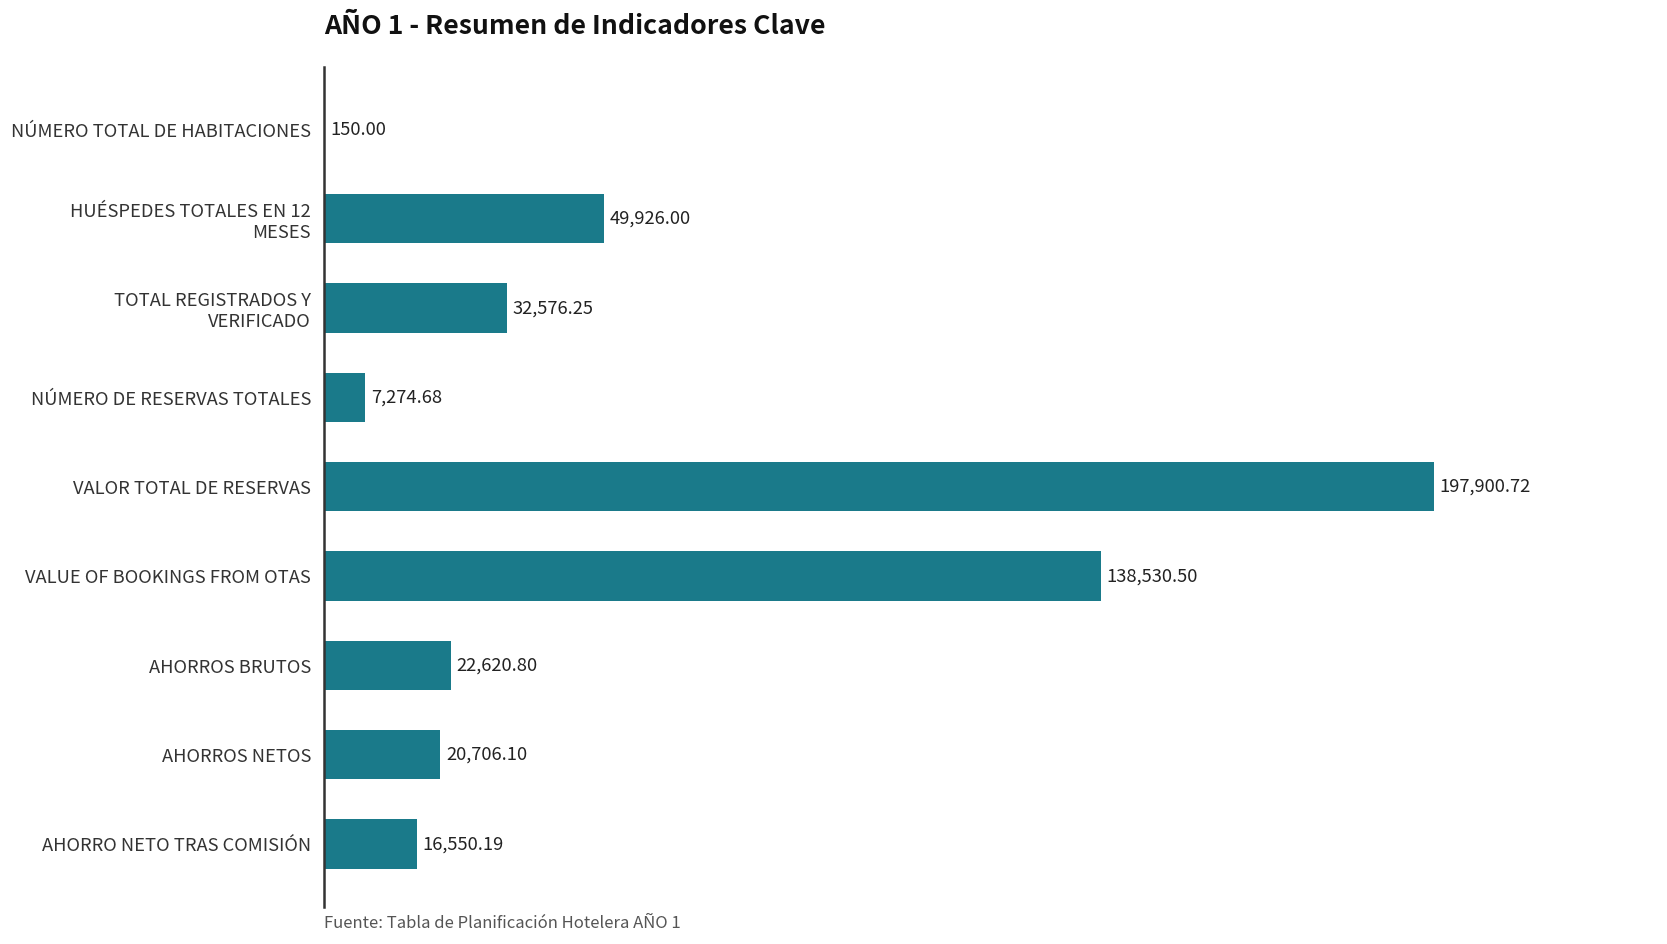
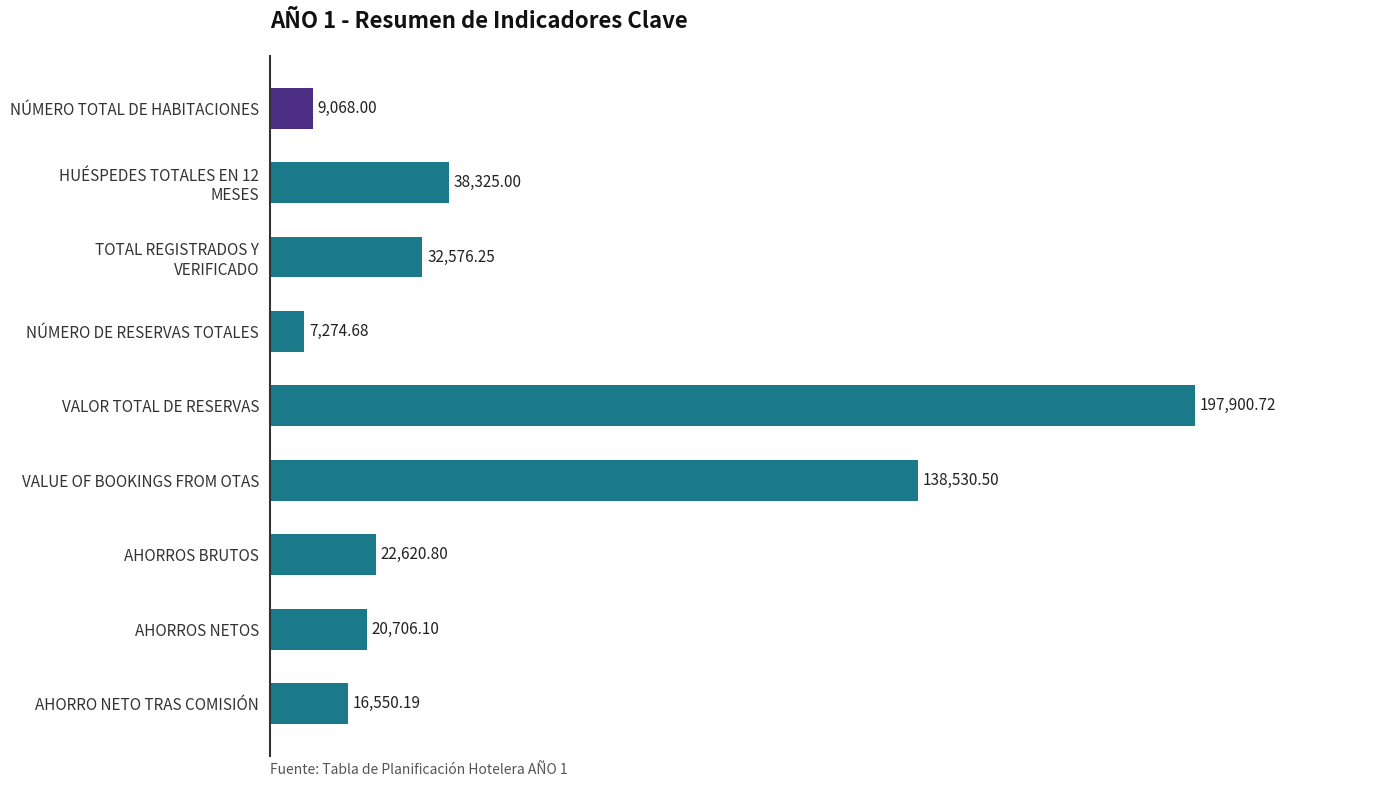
  {
-   "NÚMERO TOTAL DE HABITACIONES": "150.00",
-   "HUÉSPEDES TOTALES EN 12 MESES": "49,926.00",
+   "NÚMERO TOTAL DE HABITACIONES": "9,068.00",
+   "HUÉSPEDES TOTALES EN 12 MESES": "38,325.00",
    "TOTAL REGISTRADOS Y VERIFICADO": "32,576.25",
    "NÚMERO DE RESERVAS TOTALES": "7,274.68",
    "VALOR TOTAL DE RESERVAS": "197,900.72",
    "VALUE OF BOOKINGS FROM OTAS": "138,530.50",
    "AHORROS BRUTOS": "22,620.80",
    "AHORROS NETOS": "20,706.10",
    "AHORRO NETO TRAS COMISIÓN": "16,550.19"
  }
